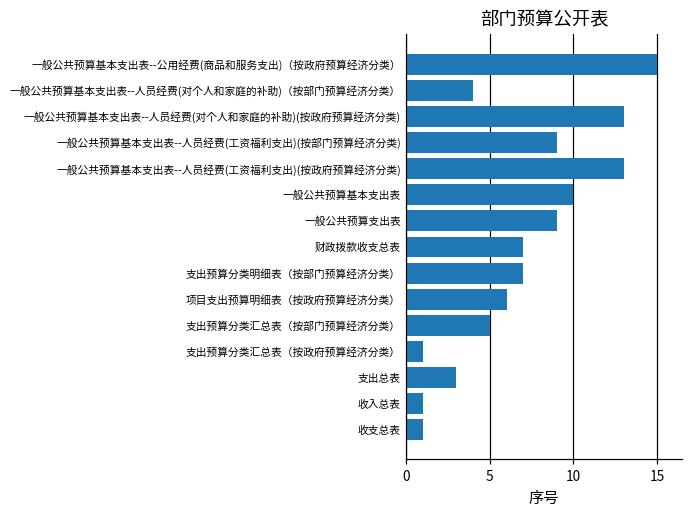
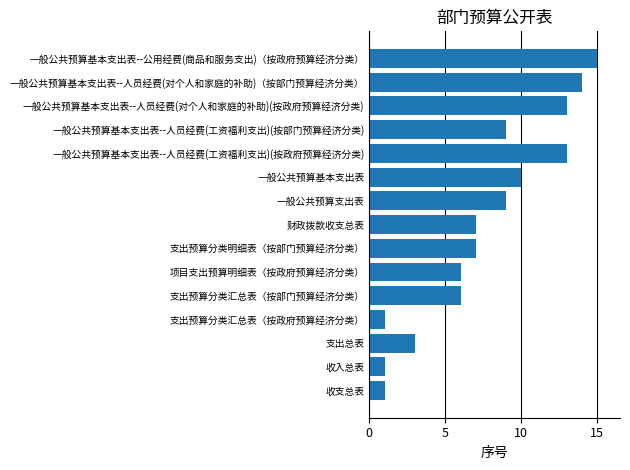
  {
    "一般公共预算基本支出表--公用经费(商品和服务支出)（按政府预算经济分类）": 15,
-   "一般公共预算基本支出表--人员经费(对个人和家庭的补助)（按部门预算经济分类）": 4,
+   "一般公共预算基本支出表--人员经费(对个人和家庭的补助)（按部门预算经济分类）": 14,
    "一般公共预算基本支出表--人员经费(对个人和家庭的补助)(按政府预算经济分类)": 13,
    "一般公共预算基本支出表--人员经费(工资福利支出)(按部门预算经济分类)": 9,
    "一般公共预算基本支出表--人员经费(工资福利支出)(按政府预算经济分类)": 13,
    "一般公共预算基本支出表": 10,
    "一般公共预算支出表": 9,
    "财政拨款收支总表": 7,
    "支出预算分类明细表（按部门预算经济分类）": 7,
    "项目支出预算明细表（按政府预算经济分类）": 6,
-   "支出预算分类汇总表（按部门预算经济分类）": 5,
+   "支出预算分类汇总表（按部门预算经济分类）": 6,
    "支出预算分类汇总表（按政府预算经济分类）": 1,
    "支出总表": 3,
    "收入总表": 1,
    "收支总表": 1
  }
